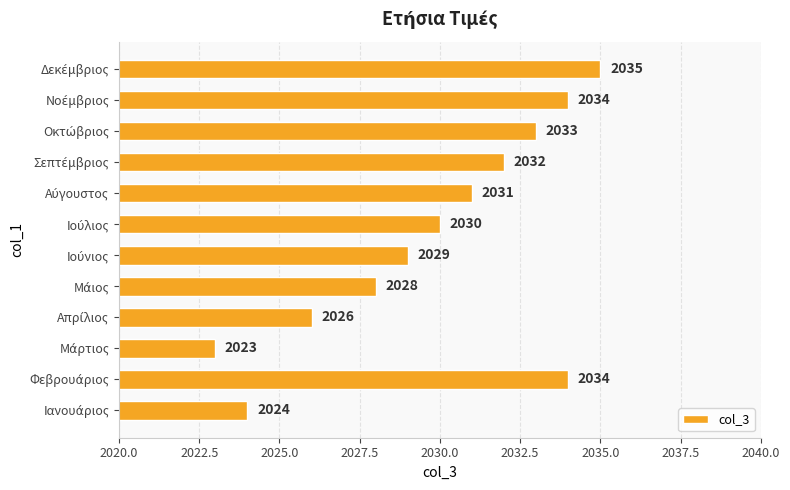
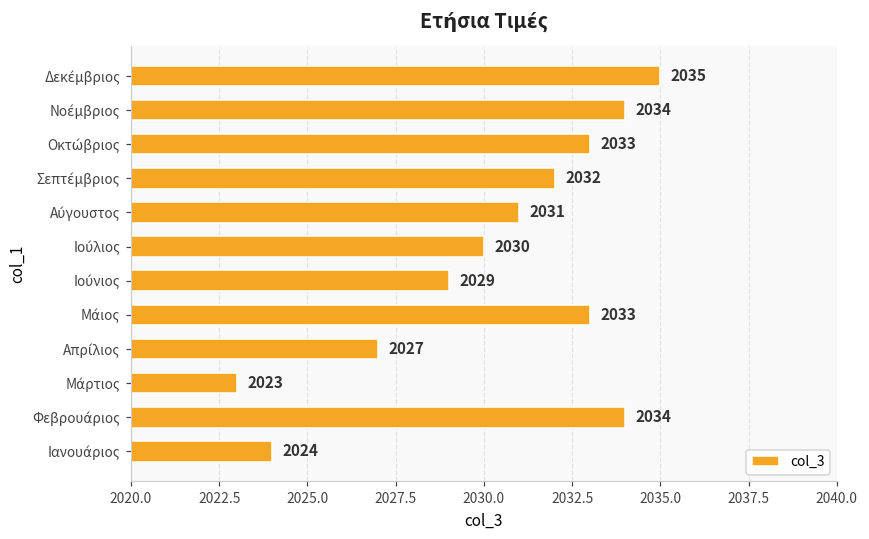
  {
    "Δεκέμβριος": 2035,
    "Νοέμβριος": 2034,
    "Οκτώβριος": 2033,
    "Σεπτέμβριος": 2032,
    "Αύγουστος": 2031,
    "Ιούλιος": 2030,
    "Ιούνιος": 2029,
-   "Μάιος": 2028,
-   "Απρίλιος": 2026,
+   "Μάιος": 2033,
+   "Απρίλιος": 2027,
    "Μάρτιος": 2023,
    "Φεβρουάριος": 2034,
    "Ιανουάριος": 2024
  }
